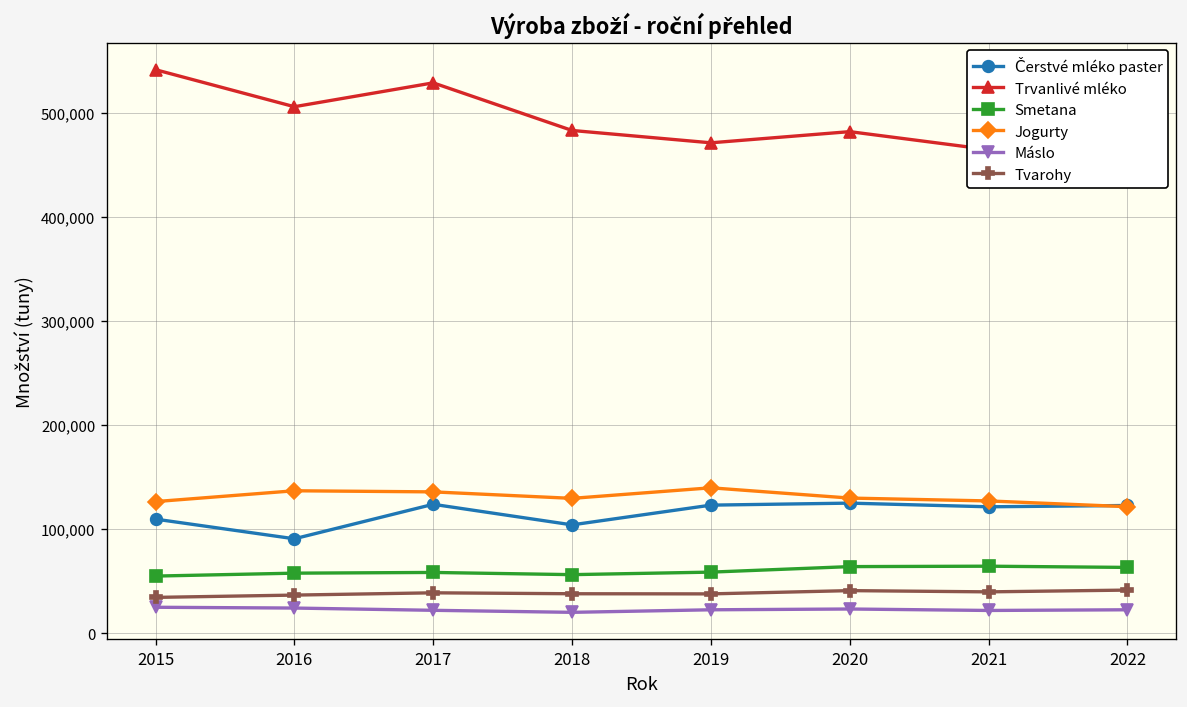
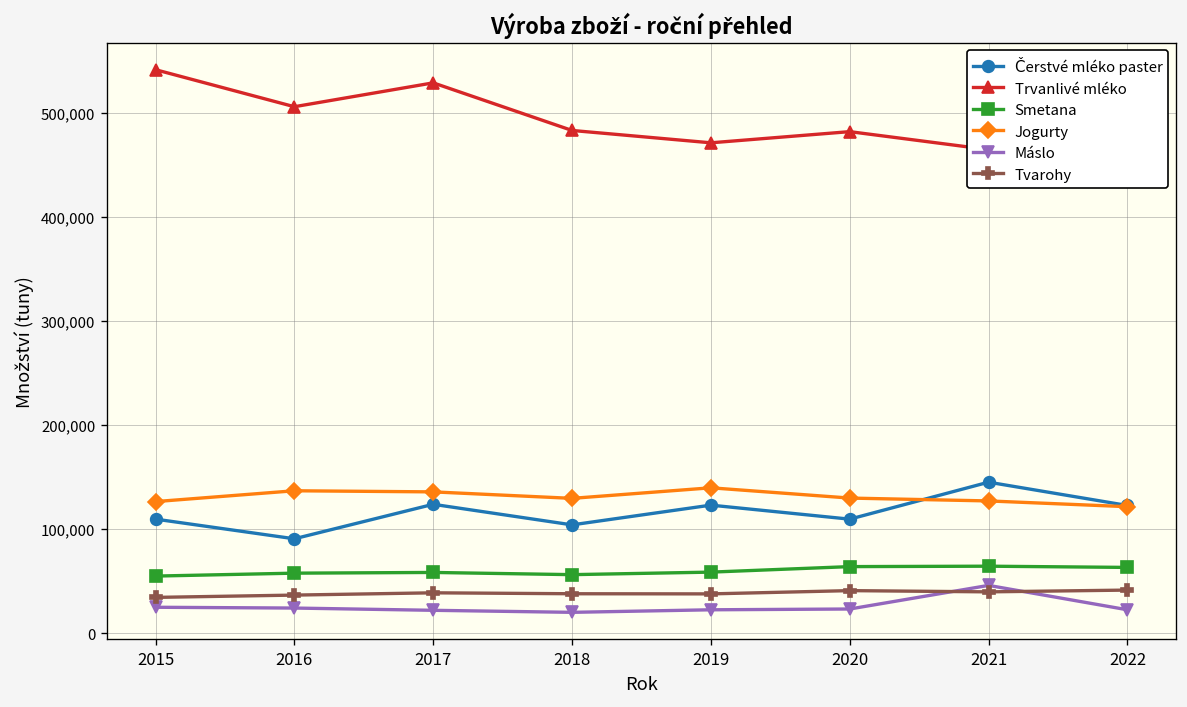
  {
    "Čerstvé mléko paster": {
      "2015": "110,000",
      "2016": "90,000",
      "2017": "120,000",
      "2018": "100,000",
      "2019": "120,000",
-     "2020": "130,000",
-     "2021": "120,000"
+     "2020": "110,000",
+     "2021": "150,000"
    },
    "Trvanlivé mléko": {
      "2015": "540,000",
      "2016": "510,000",
      "2017": "530,000",
      "2018": "480,000",
      "2019": "470,000",
      "2020": "480,000"
    },
    "Smetana": {
      "2015": "60,000",
      "2016": "60,000",
      "2017": "60,000",
      "2018": "60,000",
      "2019": "60,000",
      "2020": "60,000",
      "2021": "60,000",
      "2022": "60,000"
    },
    "Jogurty": {
      "2015": "130,000",
      "2016": "140,000",
      "2017": "140,000",
      "2018": "130,000",
      "2019": "140,000",
      "2020": "130,000",
      "2021": "130,000"
    },
    "Máslo": {
      "2015": "30,000",
      "2016": "20,000",
      "2017": "20,000",
      "2018": "20,000",
      "2019": "20,000",
      "2020": "20,000",
-     "2021": "20,000",
+     "2021": "50,000",
      "2022": "20,000"
    },
    "Tvarohy": {
      "2015": "30,000",
      "2016": "40,000",
      "2017": "40,000",
      "2018": "40,000",
      "2019": "40,000",
      "2020": "40,000",
      "2021": "40,000",
      "2022": "40,000"
    }
  }
